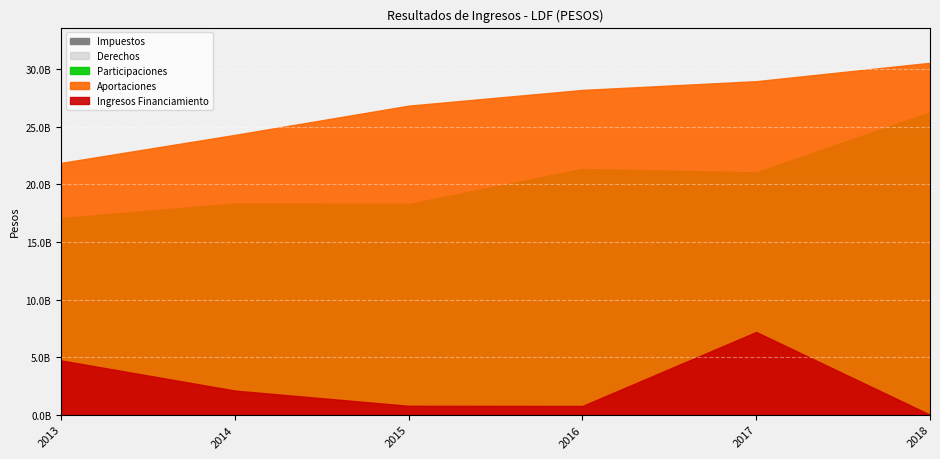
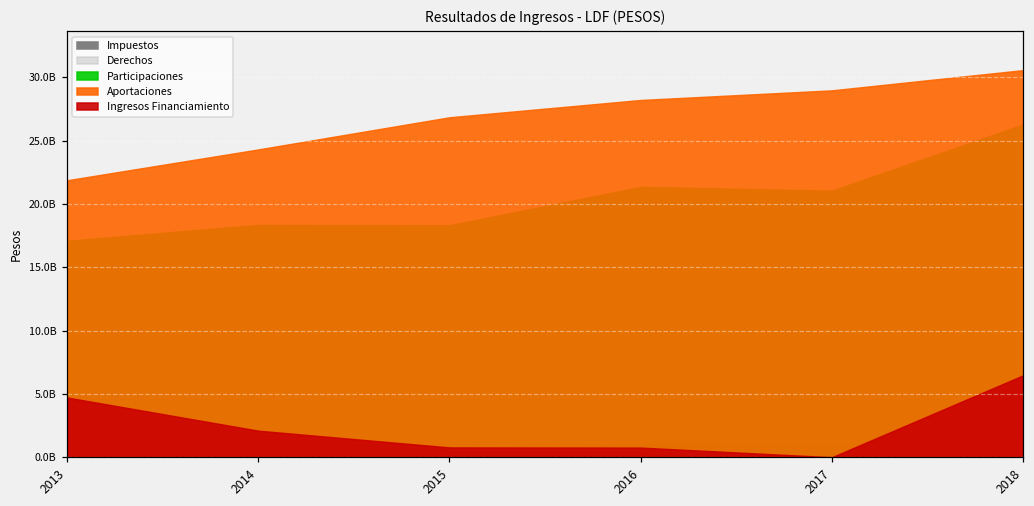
  {
    "Impuestos": {
      "2013": 1700000000,
      "2014": 1600000000,
      "2016": 1100000000,
      "2017": 900000000,
      "2018": 1200000000
    },
    "Derechos": {
      "2013": 1200000000,
      "2014": 1200000000,
      "2015": 1300000000,
      "2016": 1800000000,
      "2017": 1900000000,
      "2018": 1900000000
    },
    "Participaciones": {
      "2013": 17100000000,
      "2014": 18300000000,
      "2015": 18300000000,
      "2016": 21300000000,
      "2017": 21000000000,
      "2018": 26300000000
    },
    "Aportaciones": {
      "2013": 21900000000,
      "2014": 24300000000,
      "2015": 26800000000,
      "2016": 28200000000,
      "2017": 29000000000,
      "2018": 30600000000
    },
    "Ingresos Financiamiento": {
      "2013": 4700000000,
      "2014": 2100000000,
      "2016": 800000000,
-     "2017": 7200000000,
-     "2018": 0
+     "2017": 0,
+     "2018": 6500000000
    }
  }
